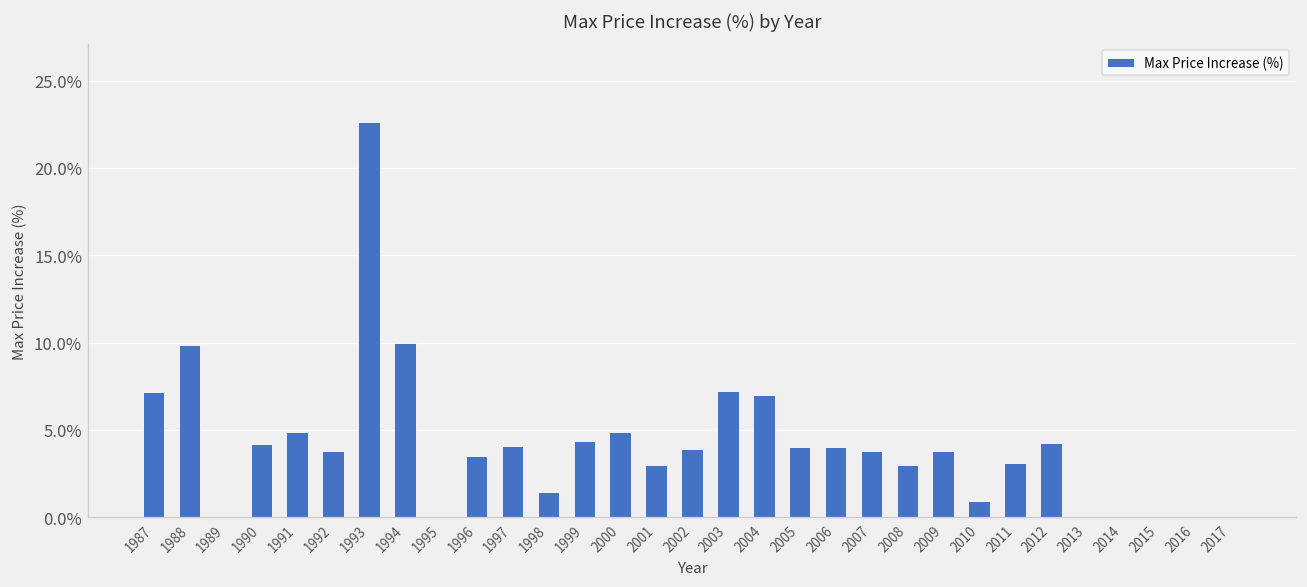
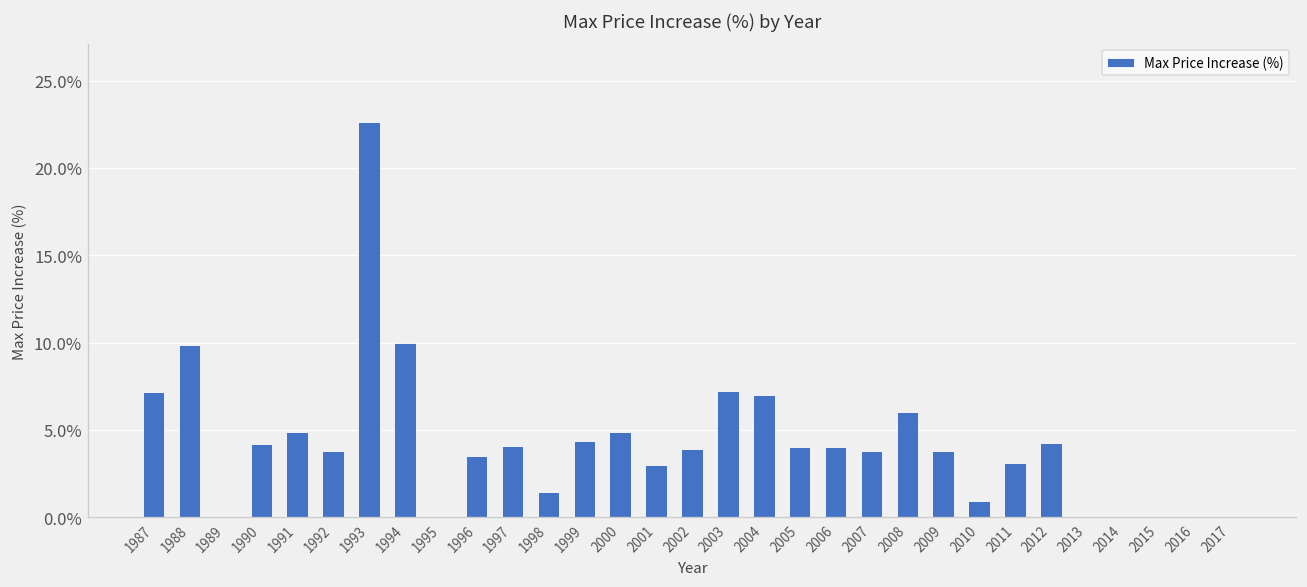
  {
    "1987": "7.2%",
    "1988": "9.9%",
    "1989": "0.0%",
    "1990": "4.2%",
    "1991": "4.9%",
    "1992": "3.8%",
    "1993": "22.6%",
    "1994": "10.0%",
    "1995": "0.0%",
    "1996": "3.5%",
    "1997": "4.1%",
    "1998": "1.5%",
    "1999": "4.4%",
    "2000": "4.9%",
    "2001": "3.0%",
    "2002": "3.9%",
    "2003": "7.2%",
    "2004": "7.0%",
    "2005": "4.0%",
    "2006": "4.0%",
    "2007": "3.8%",
-   "2008": "3.0%",
+   "2008": "6.0%",
    "2009": "3.8%",
    "2010": "0.9%",
    "2011": "3.1%",
    "2012": "4.3%",
    "2013": "0.0%",
    "2014": "0.0%",
    "2015": "0.0%",
    "2016": "0.0%",
    "2017": "0.0%"
  }
